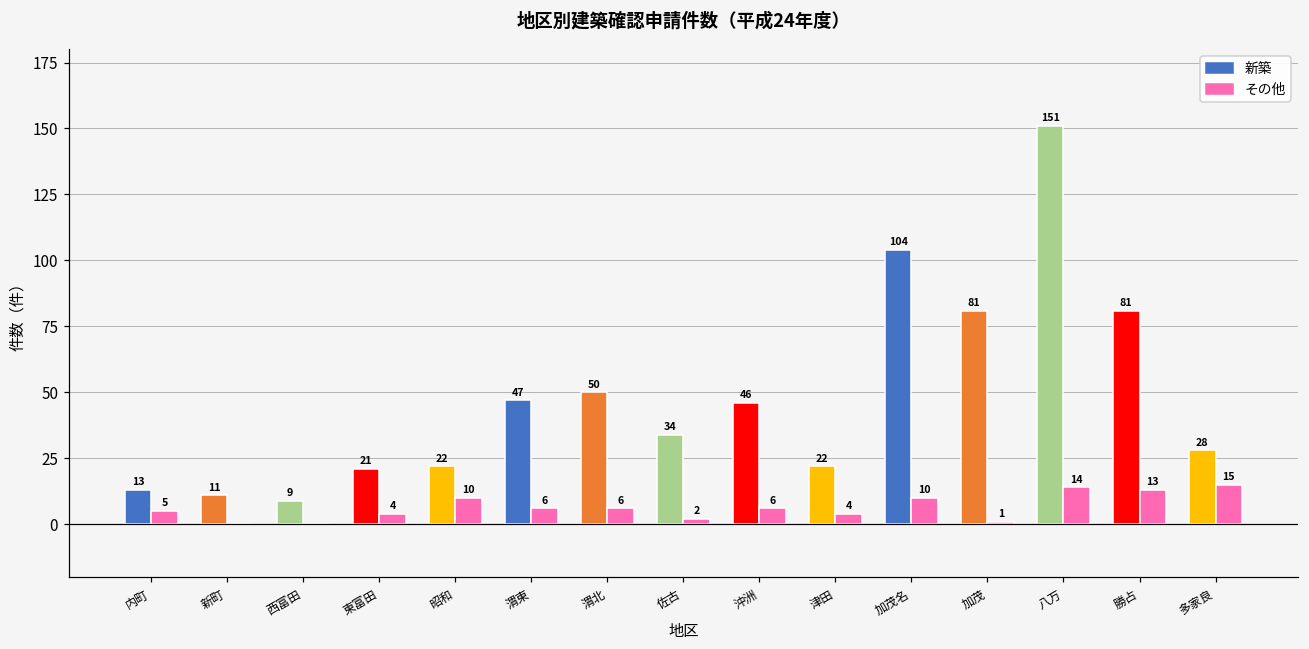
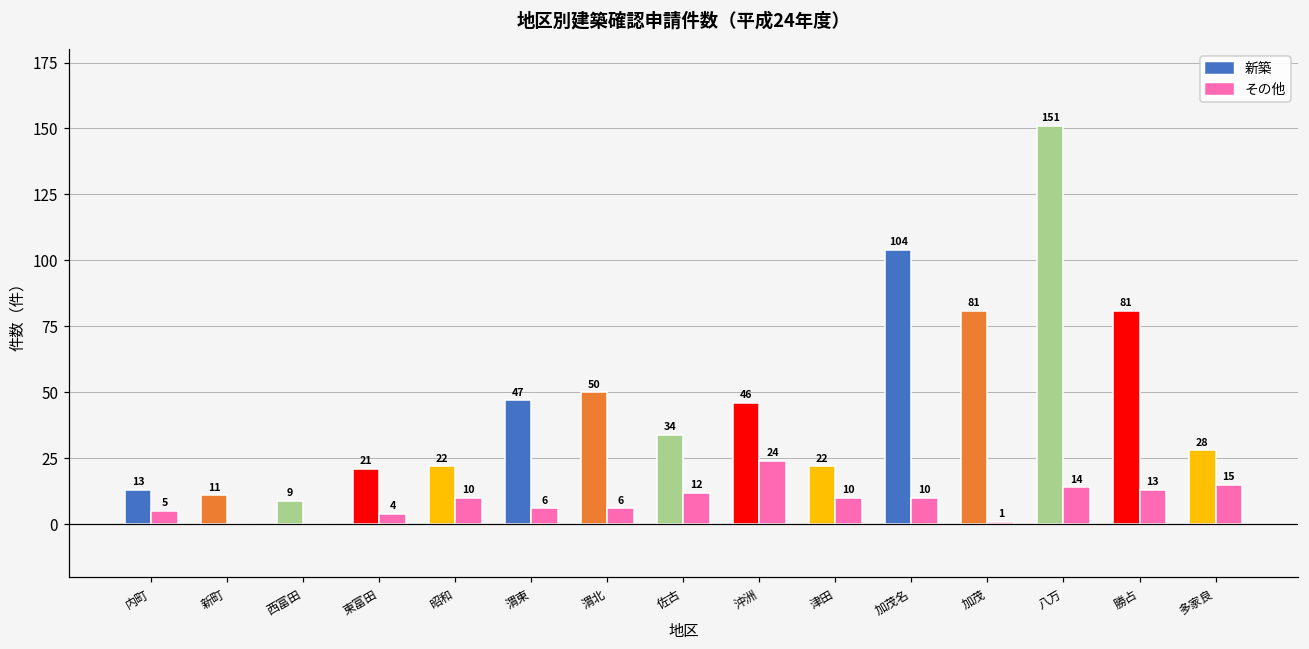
  {
    "新築": {
      "内町": 13,
      "新町": 11,
      "西富田": 9,
      "東富田": 21,
      "昭和": 22,
      "渭東": 47,
      "渭北": 50,
      "佐古": 34,
      "沖洲": 46,
      "津田": 22,
      "加茂名": 104,
      "加茂": 81,
      "八万": 151,
      "勝占": 81,
      "多家良": 28
    },
    "その他": {
      "内町": 5,
      "東富田": 4,
      "昭和": 10,
      "渭東": 6,
      "渭北": 6,
-     "佐古": 2,
-     "沖洲": 6,
-     "津田": 4,
+     "佐古": 12,
+     "沖洲": 24,
+     "津田": 10,
      "加茂名": 10,
      "加茂": 1,
      "八万": 14,
      "勝占": 13,
      "多家良": 15
    }
  }
